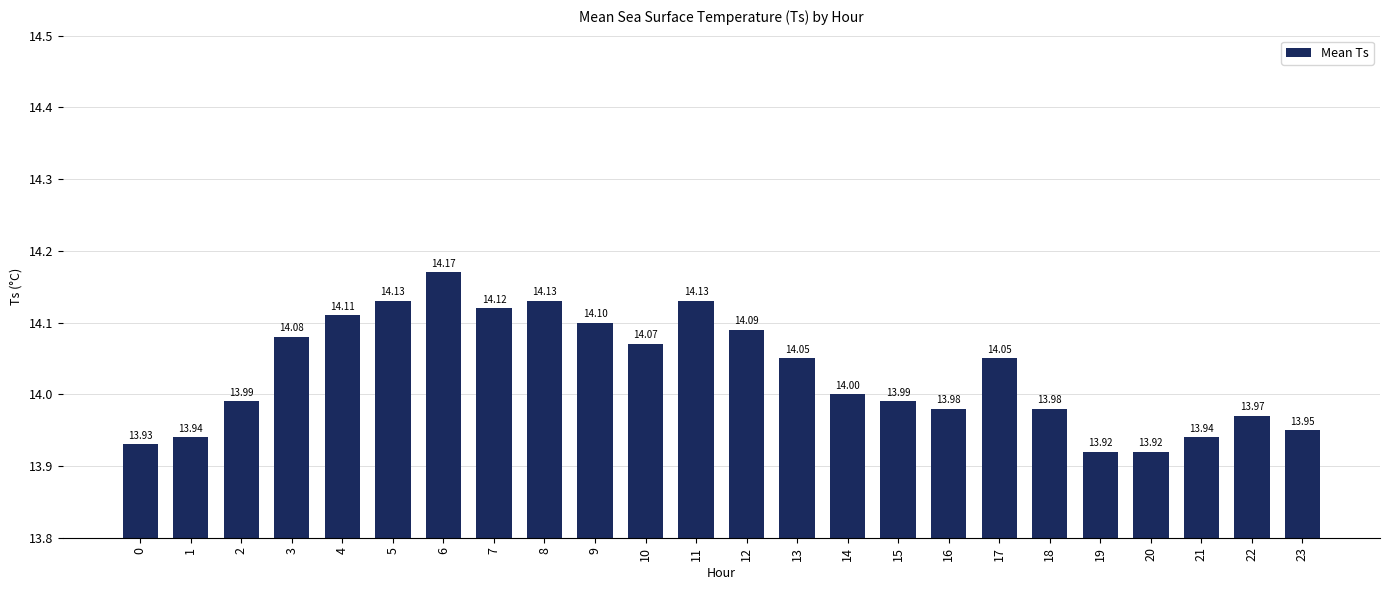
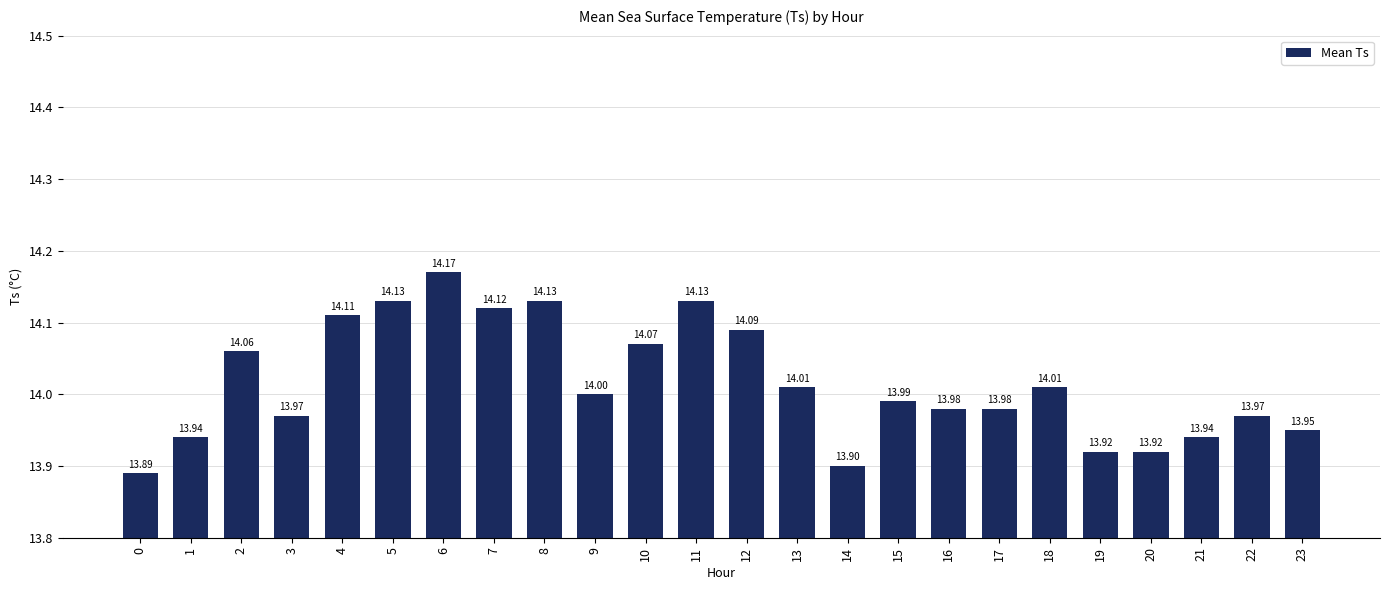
  {
-   "0": 13.93,
+   "0": 13.89,
    "1": 13.94,
-   "2": 13.99,
-   "3": 14.08,
+   "2": 14.06,
+   "3": 13.97,
    "4": 14.11,
    "5": 14.13,
    "6": 14.17,
    "7": 14.12,
    "8": 14.13,
-   "9": 14.10,
+   "9": 14.00,
    "10": 14.07,
    "11": 14.13,
    "12": 14.09,
-   "13": 14.05,
-   "14": 14.00,
+   "13": 14.01,
+   "14": 13.90,
    "15": 13.99,
    "16": 13.98,
-   "17": 14.05,
-   "18": 13.98,
+   "17": 13.98,
+   "18": 14.01,
    "19": 13.92,
    "20": 13.92,
    "21": 13.94,
    "22": 13.97,
    "23": 13.95
  }
